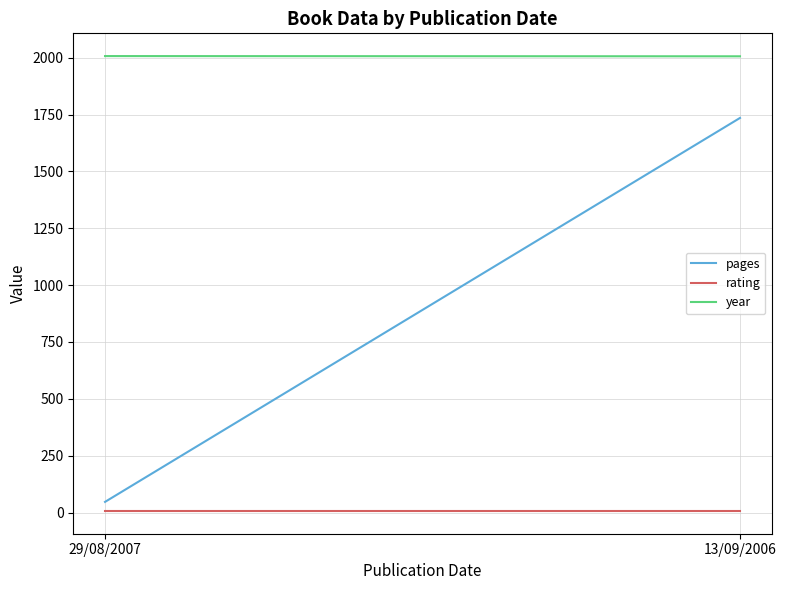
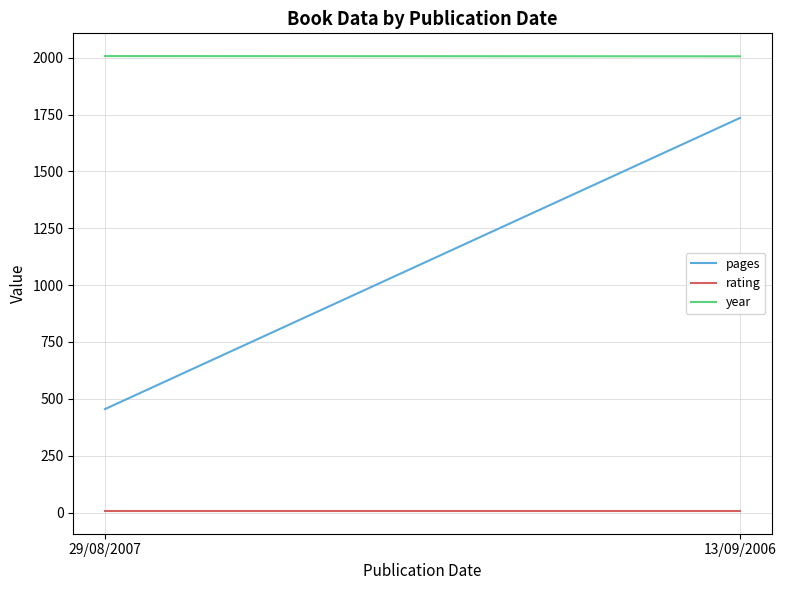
  {
    "pages": {
-     "29/08/2007": 50,
+     "29/08/2007": 460,
      "13/09/2006": 1740
    },
    "rating": {
      "29/08/2007": 10,
      "13/09/2006": 10
    },
    "year": {
      "29/08/2007": 2010,
      "13/09/2006": 2010
    }
  }
